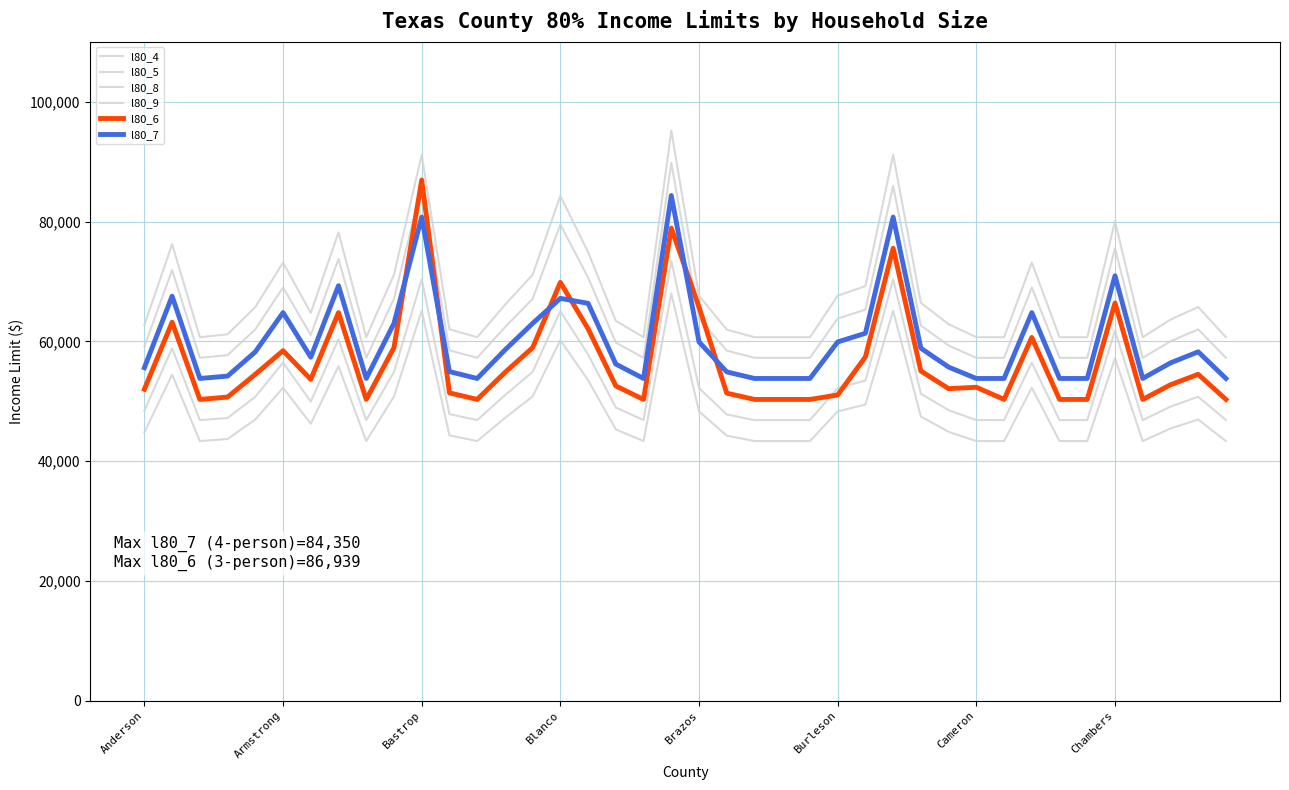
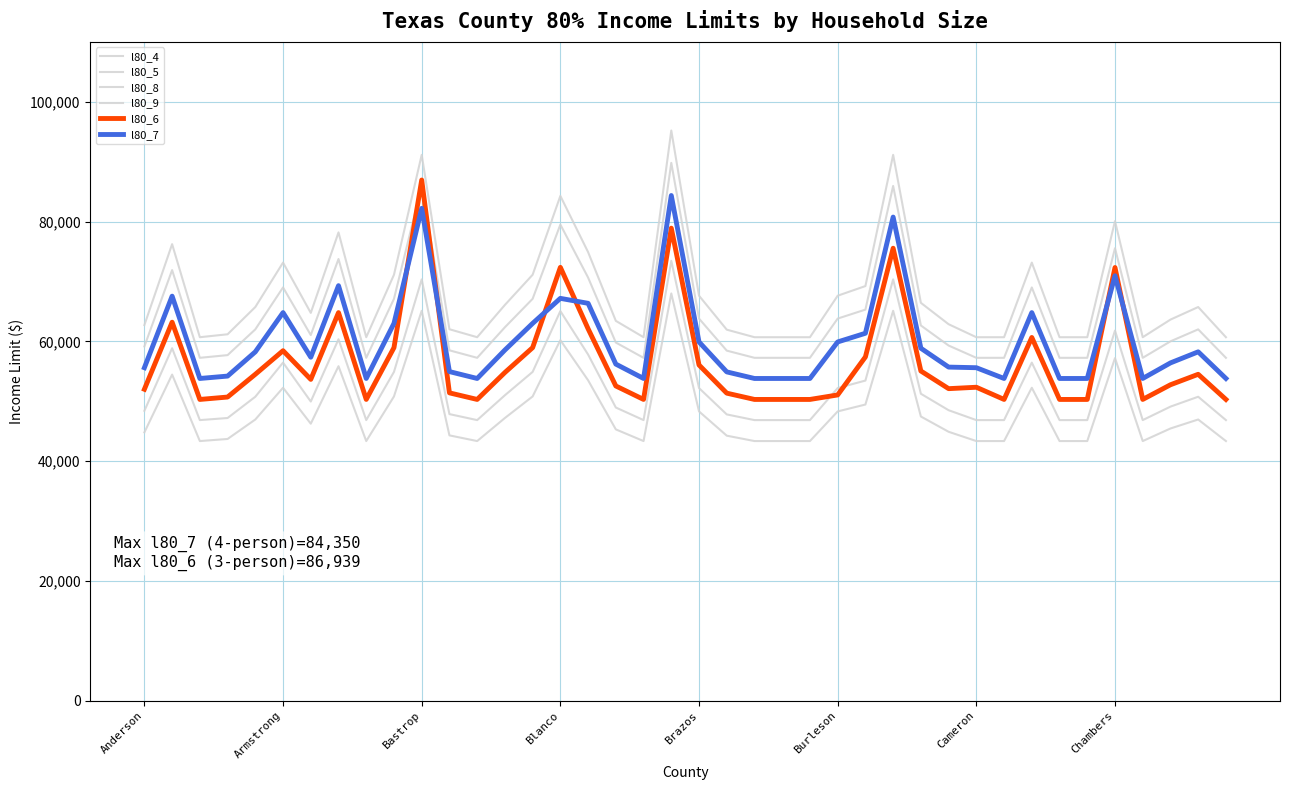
  {
    "l80_6": {
      "Anderson": "52,000",
      "Armstrong": "58,000",
      "Bastrop": "87,000",
-     "Blanco": "70,000",
-     "Brazos": "66,000",
+     "Blanco": "72,000",
+     "Brazos": "56,000",
      "Burleson": "51,000",
      "Cameron": "52,000",
-     "Chambers": "66,000"
+     "Chambers": "72,000"
    },
    "l80_7": {
      "Anderson": "56,000",
      "Armstrong": "65,000",
-     "Bastrop": "81,000",
+     "Bastrop": "82,000",
      "Blanco": "67,000",
      "Brazos": "60,000",
      "Burleson": "60,000",
-     "Cameron": "54,000",
+     "Cameron": "56,000",
      "Chambers": "71,000"
    }
  }
